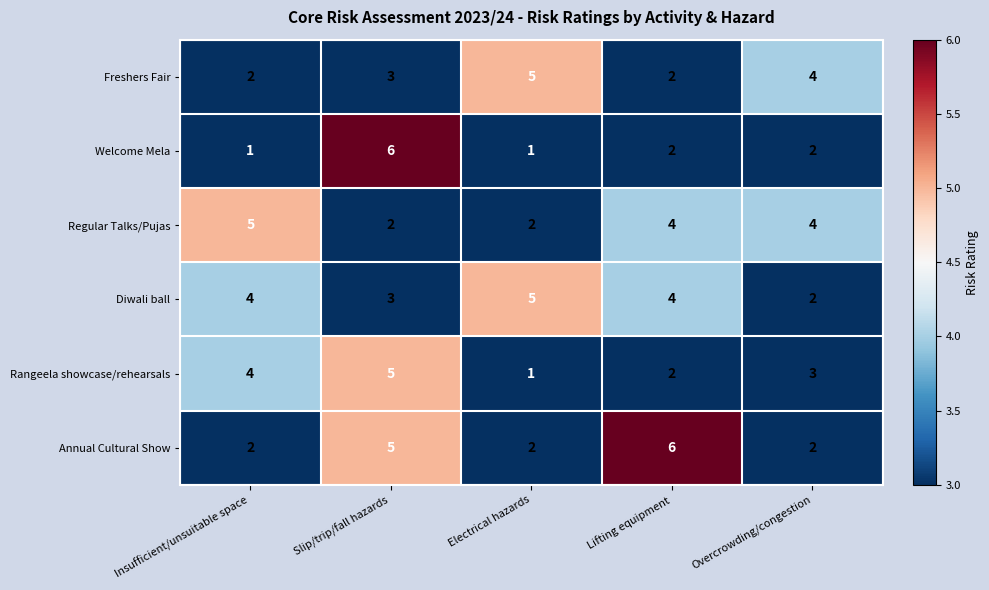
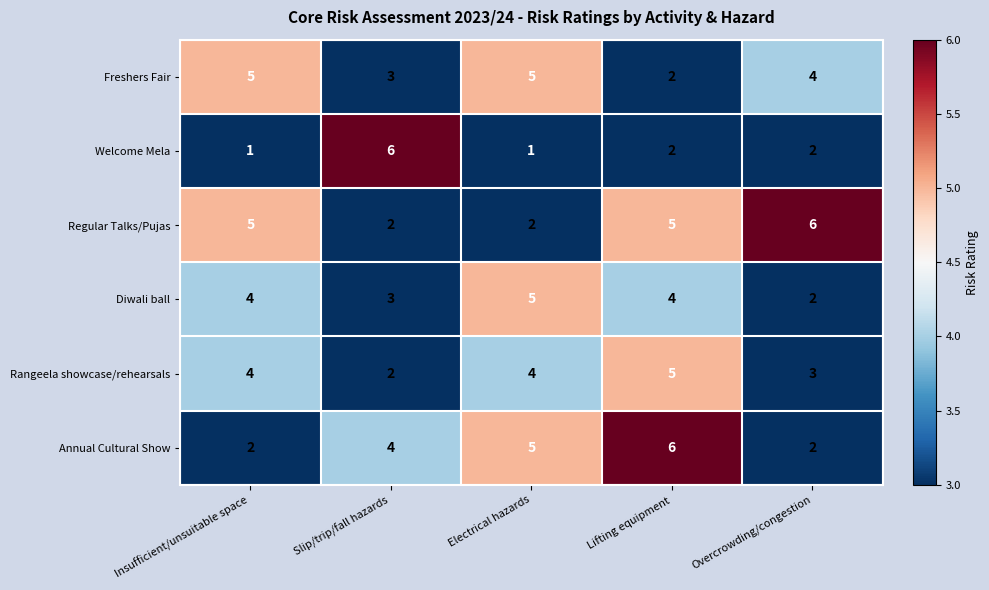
  {
    "Freshers Fair": {
-     "Insufficient/unsuitable space": 2,
+     "Insufficient/unsuitable space": 5,
      "Slip/trip/fall hazards": 3,
      "Electrical hazards": 5,
      "Lifting equipment": 2,
      "Overcrowding/congestion": 4
    },
    "Welcome Mela": {
      "Insufficient/unsuitable space": 1,
      "Slip/trip/fall hazards": 6,
      "Electrical hazards": 1,
      "Lifting equipment": 2,
      "Overcrowding/congestion": 2
    },
    "Regular Talks/Pujas": {
      "Insufficient/unsuitable space": 5,
      "Slip/trip/fall hazards": 2,
      "Electrical hazards": 2,
-     "Lifting equipment": 4,
-     "Overcrowding/congestion": 4
+     "Lifting equipment": 5,
+     "Overcrowding/congestion": 6
    },
    "Diwali ball": {
      "Insufficient/unsuitable space": 4,
      "Slip/trip/fall hazards": 3,
      "Electrical hazards": 5,
      "Lifting equipment": 4,
      "Overcrowding/congestion": 2
    },
    "Rangeela showcase/rehearsals": {
      "Insufficient/unsuitable space": 4,
-     "Slip/trip/fall hazards": 5,
-     "Electrical hazards": 1,
-     "Lifting equipment": 2,
+     "Slip/trip/fall hazards": 2,
+     "Electrical hazards": 4,
+     "Lifting equipment": 5,
      "Overcrowding/congestion": 3
    },
    "Annual Cultural Show": {
      "Insufficient/unsuitable space": 2,
-     "Slip/trip/fall hazards": 5,
-     "Electrical hazards": 2,
+     "Slip/trip/fall hazards": 4,
+     "Electrical hazards": 5,
      "Lifting equipment": 6,
      "Overcrowding/congestion": 2
    }
  }
